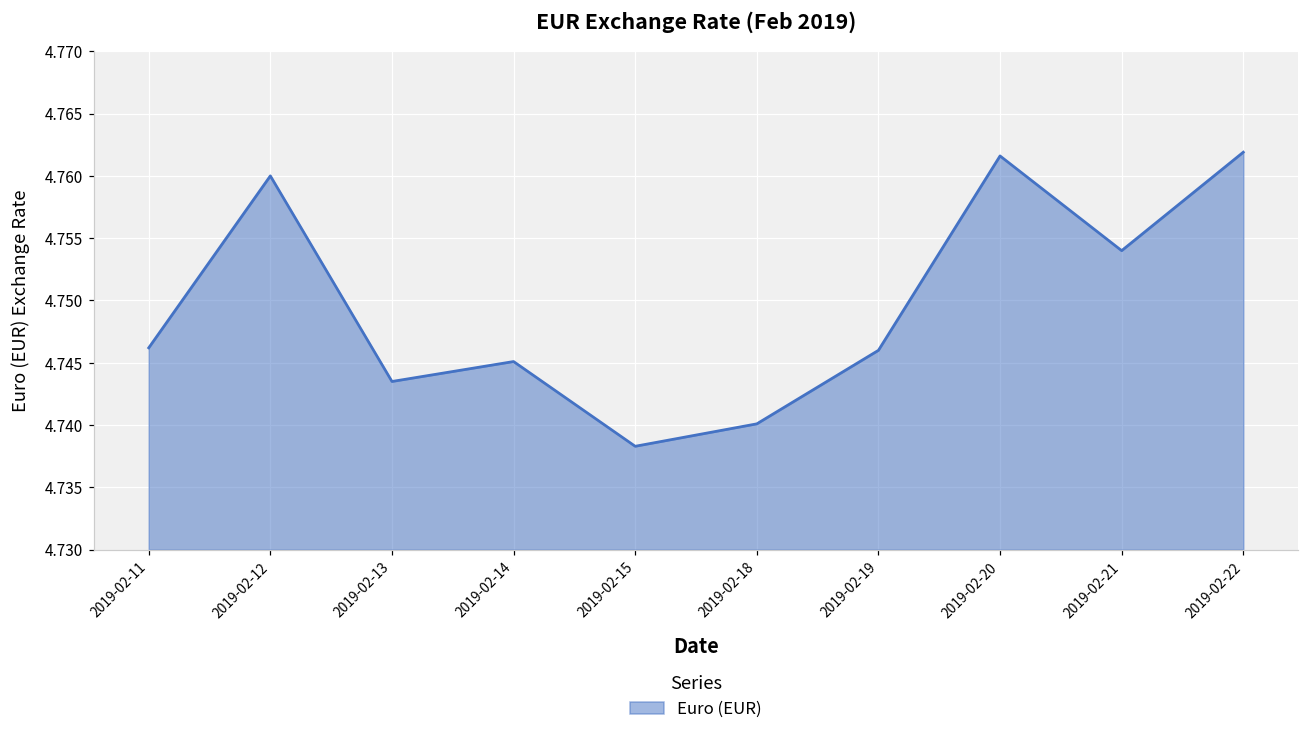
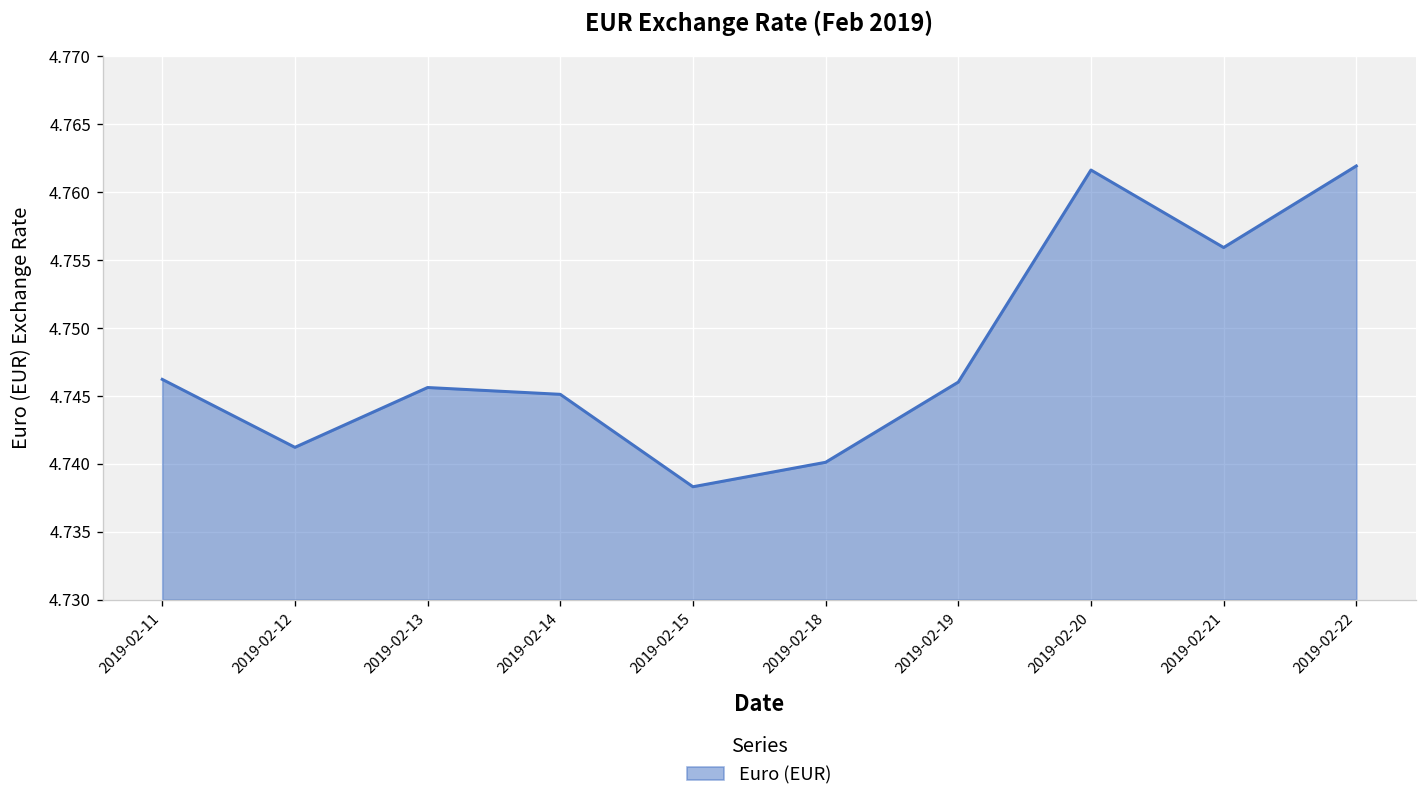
  {
    "2019-02-11": 4.7462,
-   "2019-02-12": 4.7600,
-   "2019-02-13": 4.7435,
+   "2019-02-12": 4.7412,
+   "2019-02-13": 4.7456,
    "2019-02-14": 4.7451,
    "2019-02-15": 4.7383,
    "2019-02-18": 4.7401,
    "2019-02-19": 4.7460,
    "2019-02-20": 4.7616,
-   "2019-02-21": 4.7540,
+   "2019-02-21": 4.7559,
    "2019-02-22": 4.7619
  }
